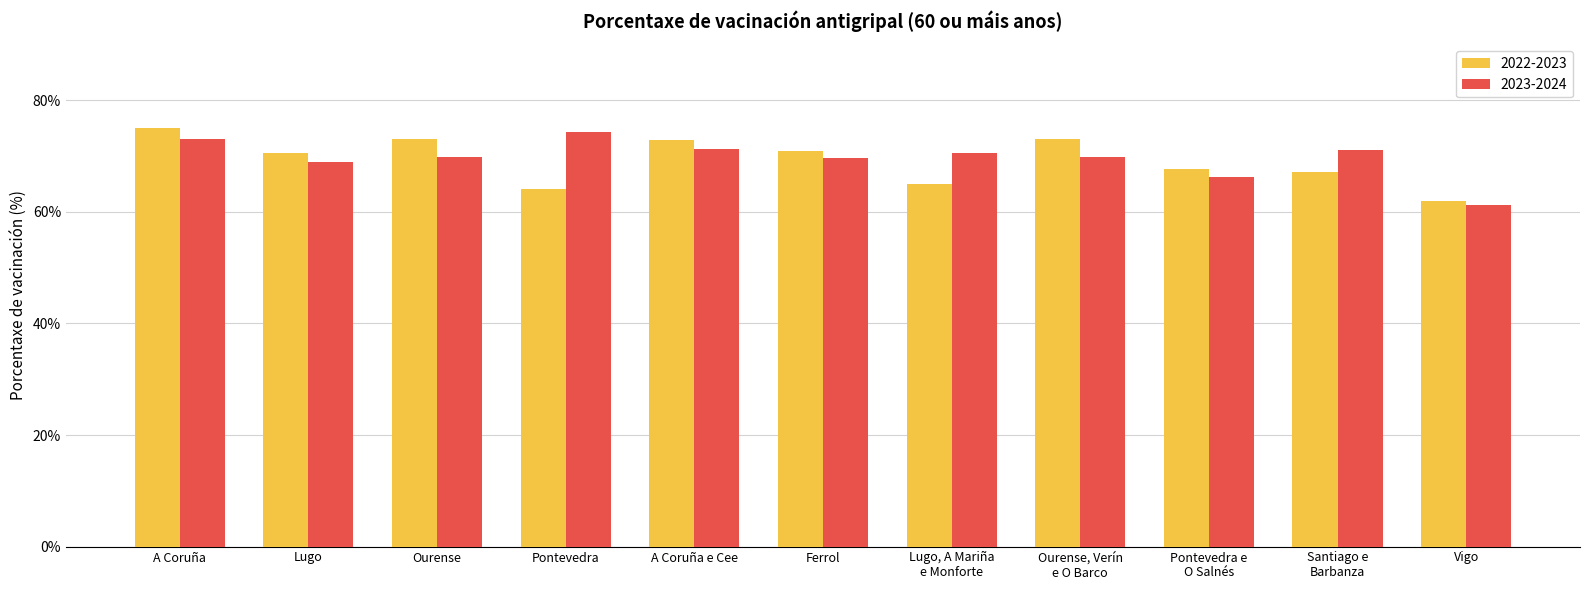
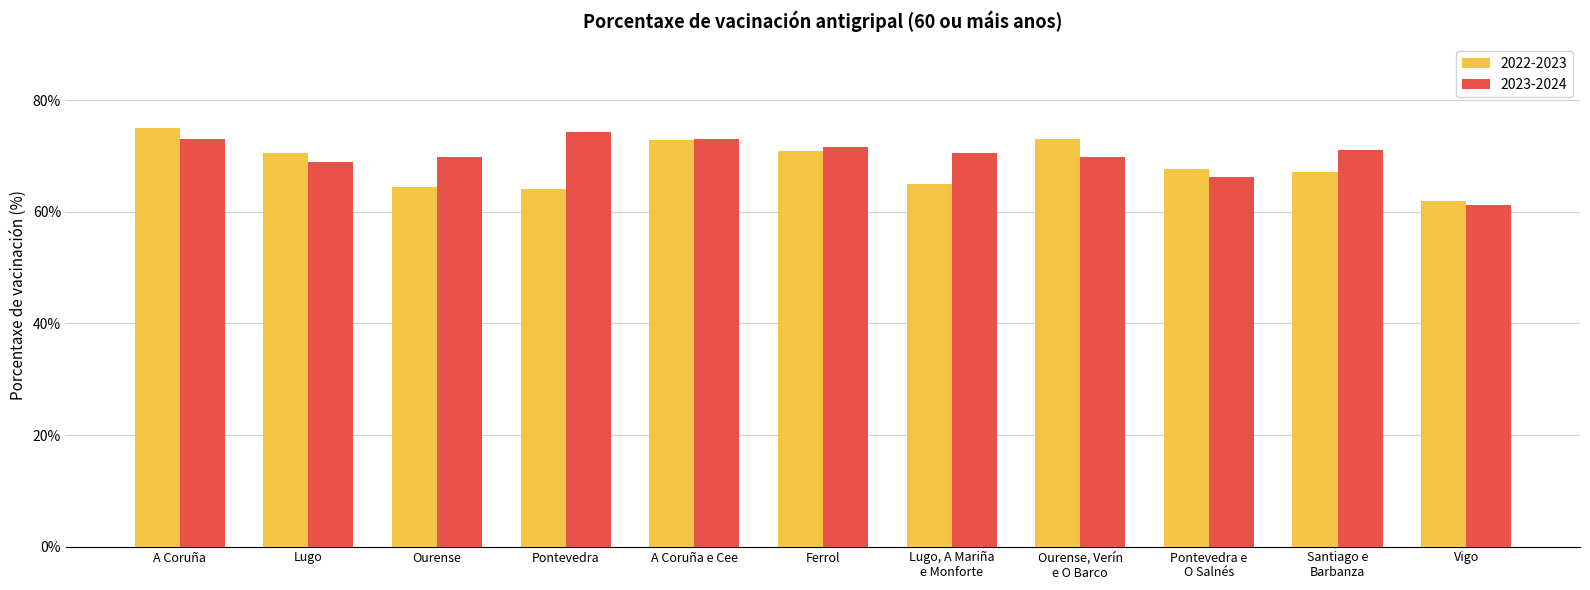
  {
    "2022-2023": {
      "A Coruña": "75%",
      "Lugo": "71%",
-     "Ourense": "73%",
+     "Ourense": "65%",
      "Pontevedra": "64%",
      "A Coruña e Cee": "73%",
      "Ferrol": "71%",
      "Lugo, A Mariña e Monforte": "65%",
      "Ourense, Verín e O Barco": "73%",
      "Pontevedra e O Salnés": "68%",
      "Santiago e Barbanza": "67%",
      "Vigo": "62%"
    },
    "2023-2024": {
      "A Coruña": "73%",
      "Lugo": "69%",
      "Ourense": "70%",
      "Pontevedra": "74%",
-     "A Coruña e Cee": "71%",
-     "Ferrol": "70%",
+     "A Coruña e Cee": "73%",
+     "Ferrol": "72%",
      "Lugo, A Mariña e Monforte": "71%",
      "Ourense, Verín e O Barco": "70%",
      "Pontevedra e O Salnés": "66%",
      "Santiago e Barbanza": "71%",
      "Vigo": "61%"
    }
  }
